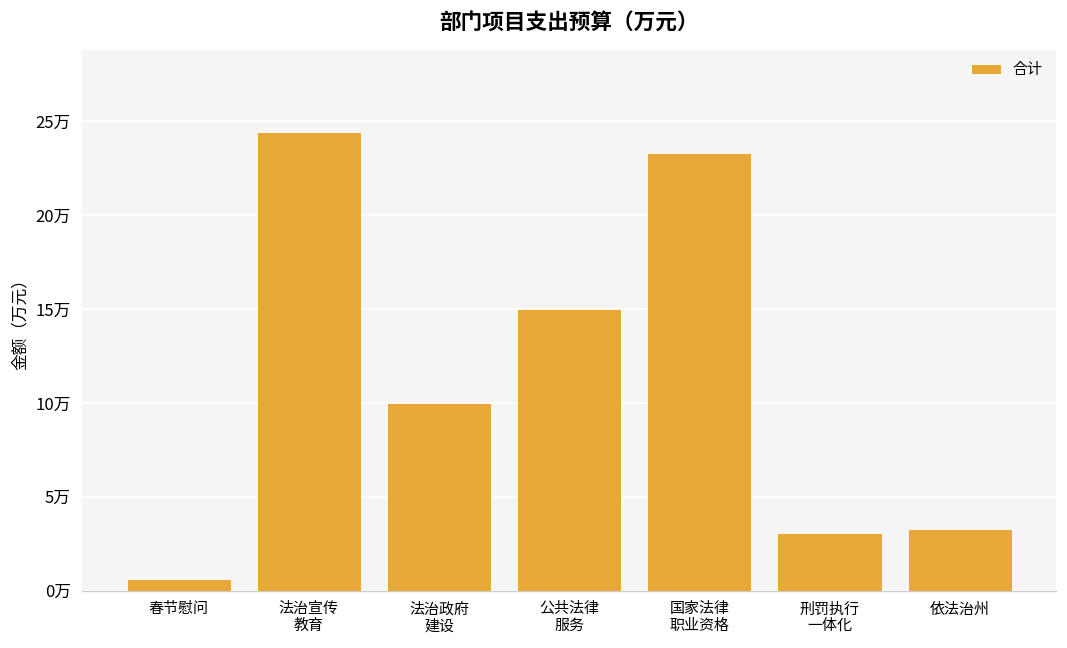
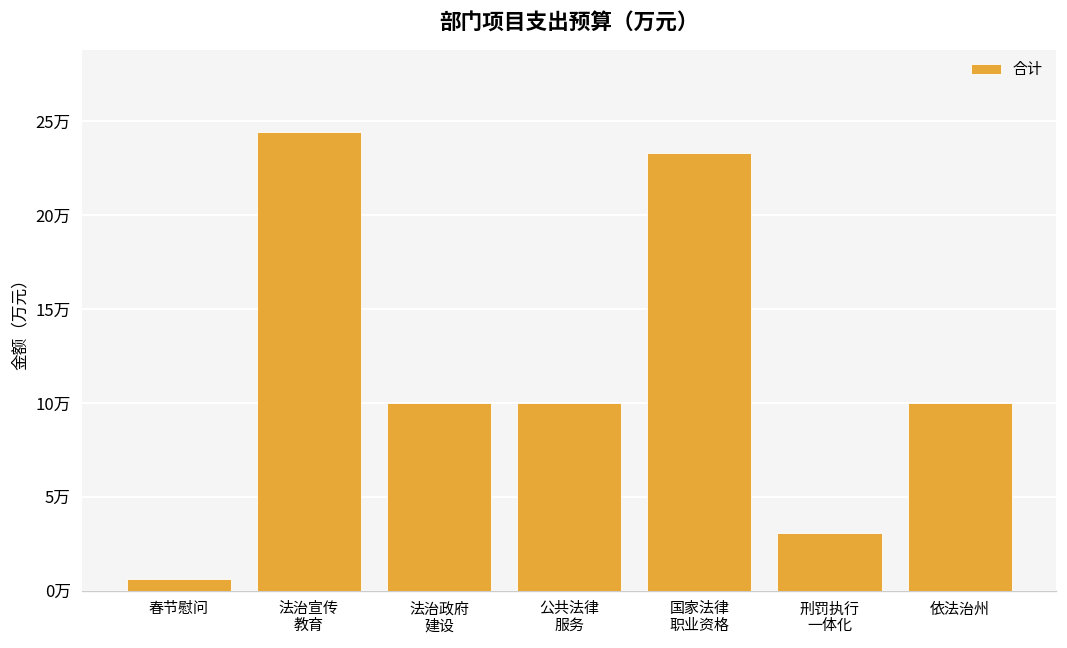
  {
    "春节慰问": "0.6万",
    "法治宣传 教育": "24.4万",
    "法治政府 建设": "10.0万",
-   "公共法律 服务": "15万",
+   "公共法律 服务": "10万",
    "国家法律 职业资格": "23.3万",
    "刑罚执行 一体化": "3.1万",
-   "依法治州": "3.3万"
+   "依法治州": "10.0万"
  }
